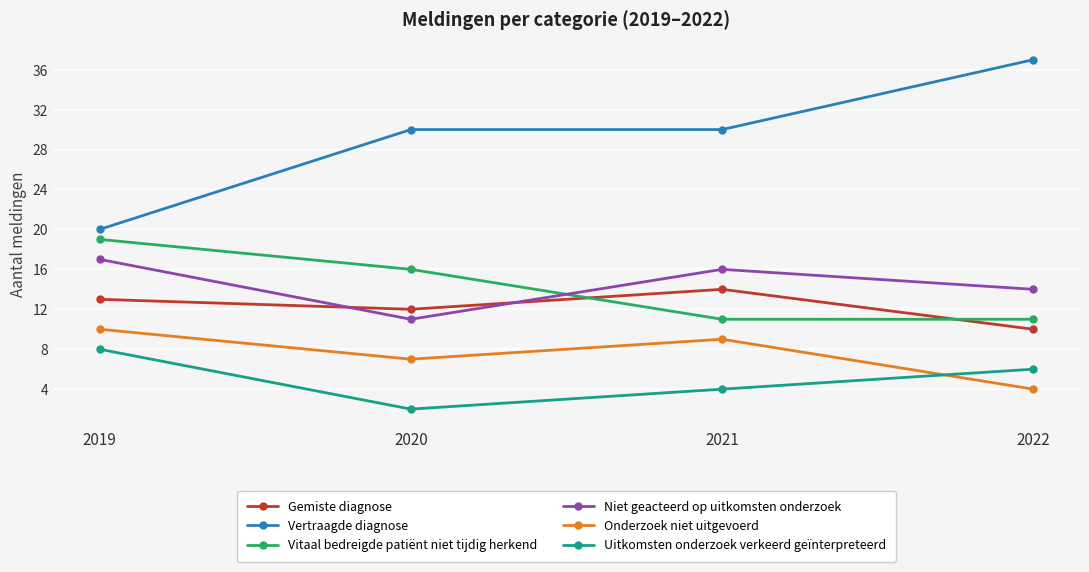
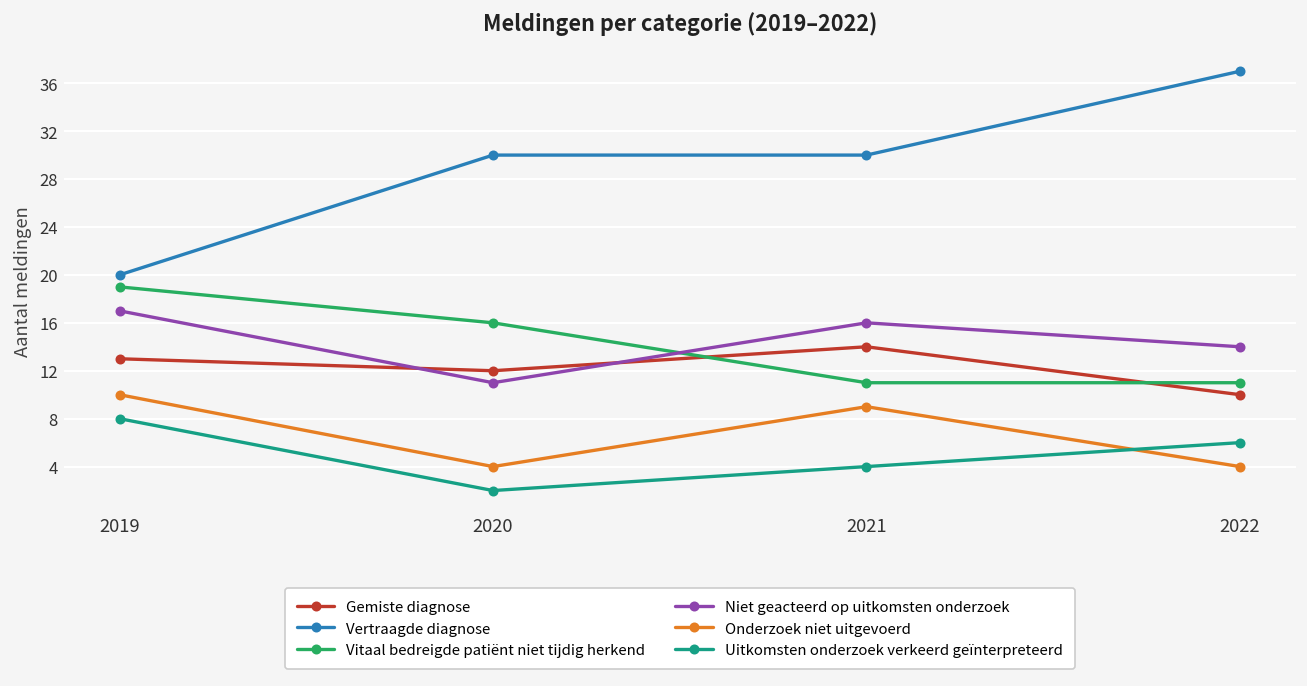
  {
    "Gemiste diagnose": {
      "2019": 13,
      "2020": 12,
      "2021": 14,
      "2022": 10
    },
    "Vertraagde diagnose": {
      "2019": 20,
      "2020": 30,
      "2021": 30,
      "2022": 37
    },
    "Niet geacteerd op uitkomsten onderzoek": {
      "2019": 17,
      "2020": 11,
      "2021": 16,
      "2022": 14
    },
    "Onderzoek niet uitgevoerd": {
      "2019": 10,
-     "2020": 7,
+     "2020": 4,
      "2021": 9,
      "2022": 4
    }
  }
